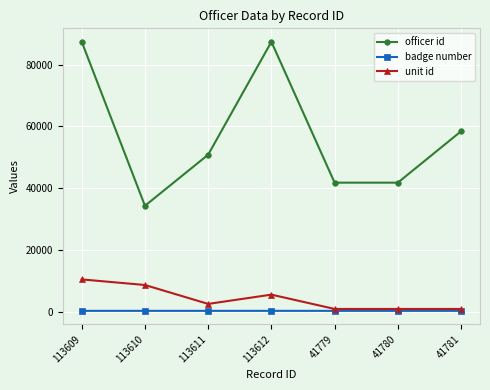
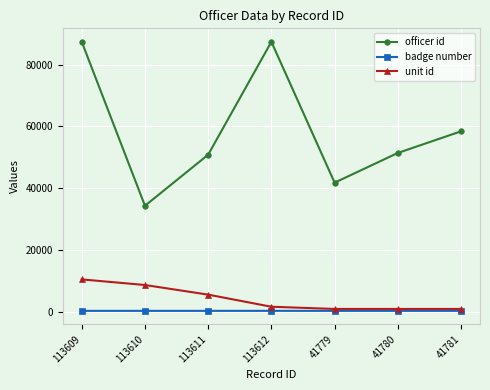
  {
    "officer id": {
      "113609": 87000,
      "113610": 34000,
      "113611": 51000,
      "113612": 87000,
      "41779": 42000,
-     "41780": 42000,
+     "41780": 51000,
      "41781": 58000
    },
    "badge number": {
      "113609": 0,
      "113610": 0,
      "113611": 0,
      "113612": 0
    },
    "unit id": {
      "113609": 10000,
      "113610": 9000,
-     "113611": 3000,
-     "113612": 6000
+     "113611": 6000,
+     "113612": 2000
    }
  }
